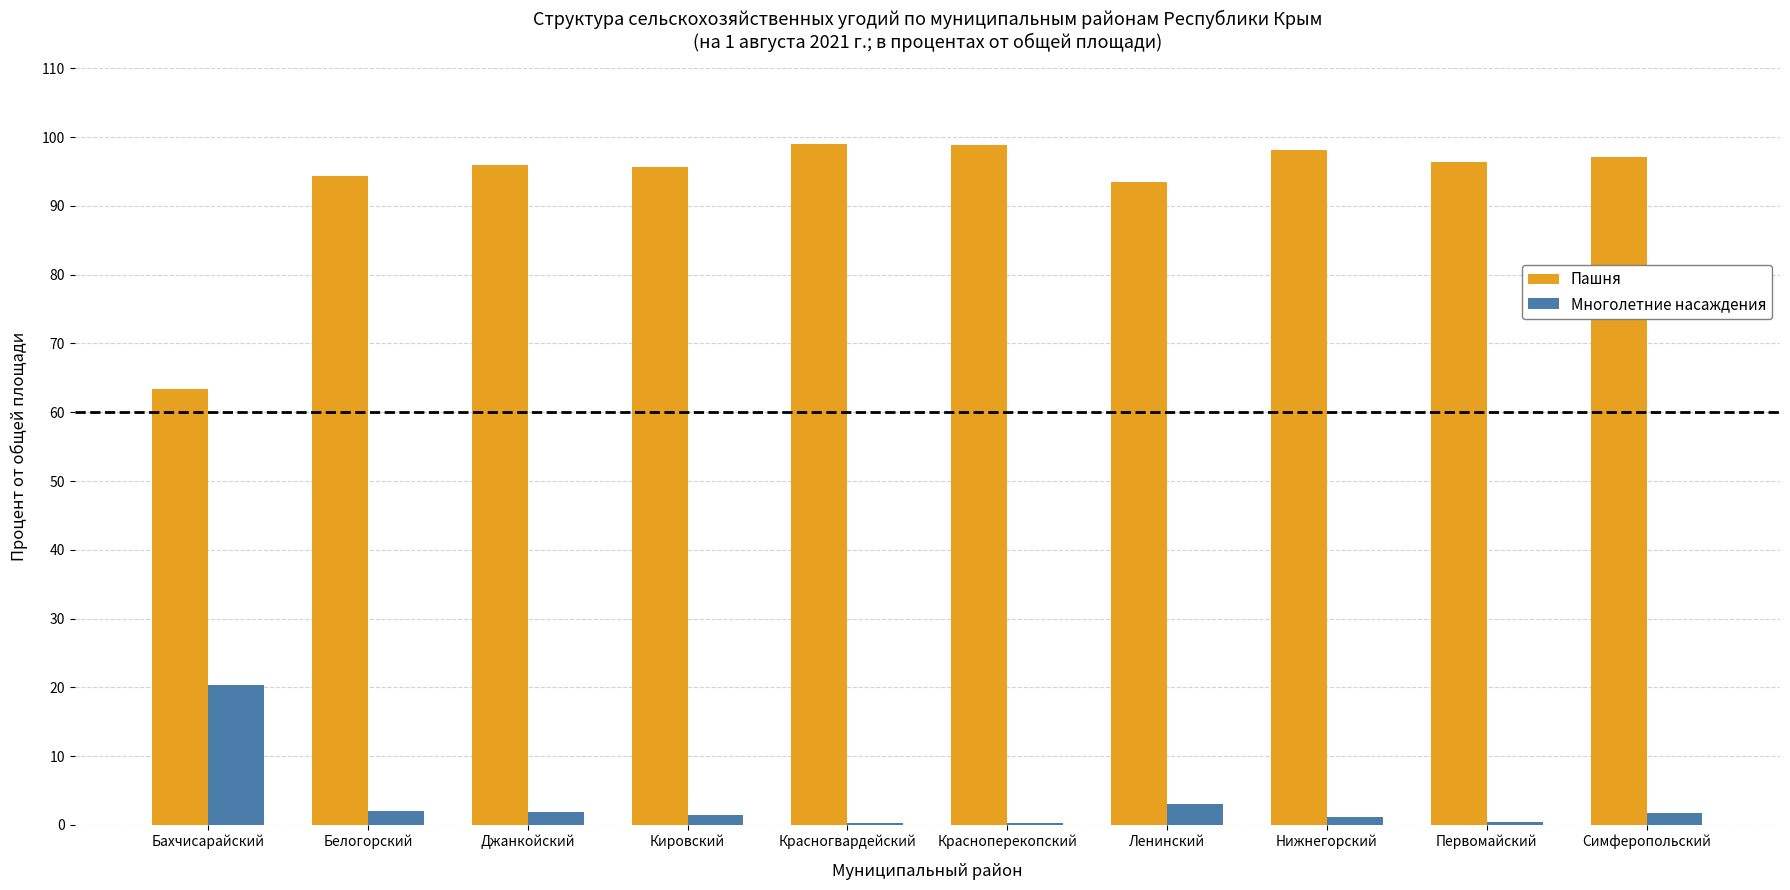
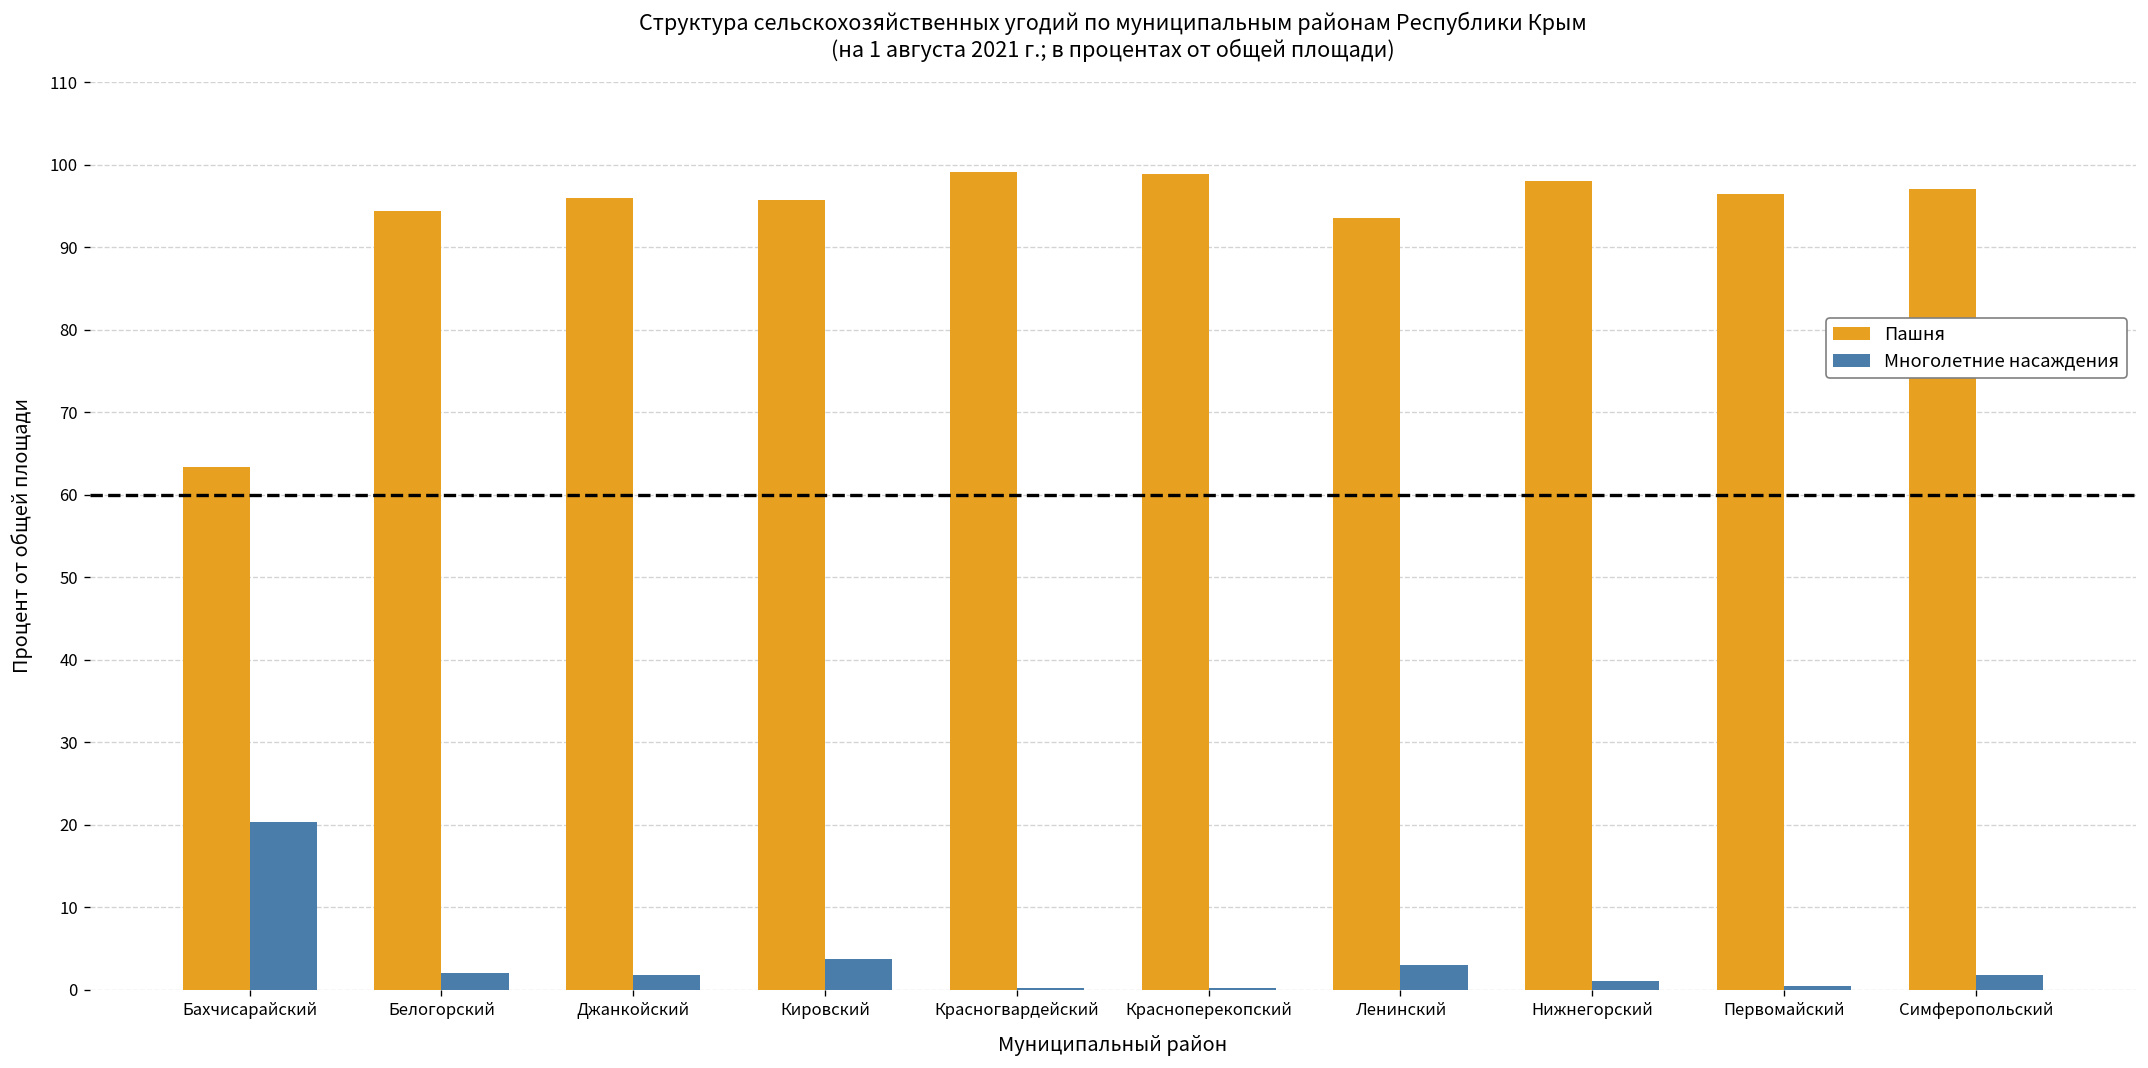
  {
    "Пашня": {
      "Бахчисарайский": 63,
      "Белогорский": 94,
      "Джанкойский": 96,
      "Кировский": 96,
      "Красногвардейский": 99,
      "Красноперекопский": 99,
      "Ленинский": 94,
      "Нижнегорский": 98,
      "Первомайский": 96,
      "Симферопольский": 97
    },
    "Многолетние насаждения": {
      "Бахчисарайский": 20,
      "Белогорский": 2,
      "Джанкойский": 2,
-     "Кировский": 1,
+     "Кировский": 4,
      "Ленинский": 3,
      "Нижнегорский": 1,
      "Первомайский": 0,
      "Симферопольский": 2
    }
  }
